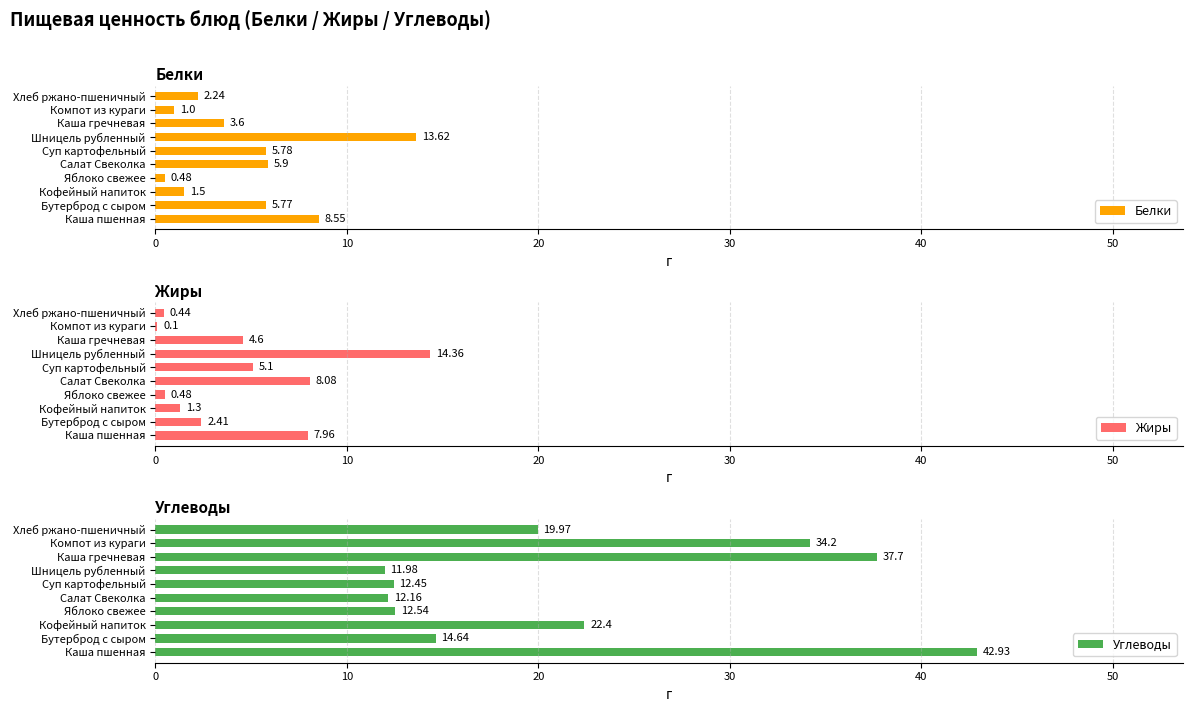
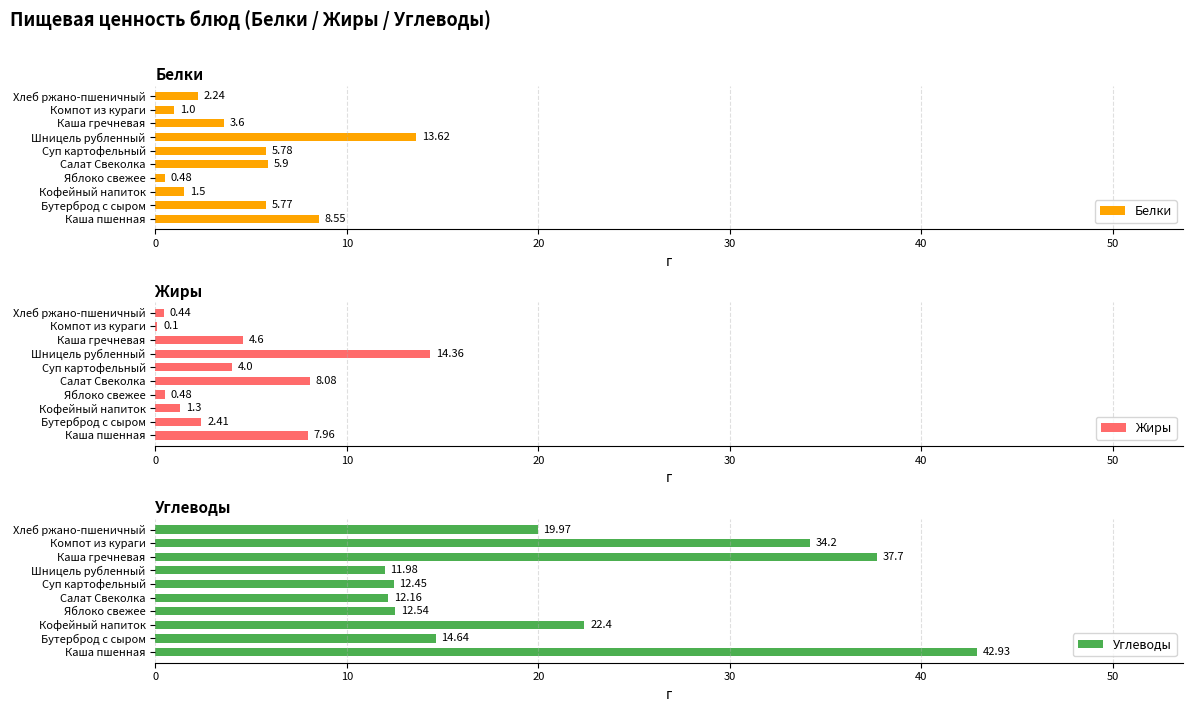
  {
    "Белки": {
      "Хлеб ржано-пшеничный": 2.24,
      "Компот из кураги": 1.0,
      "Каша гречневая": 3.6,
      "Шницель рубленный": 13.62,
      "Суп картофельный": 5.78,
      "Салат Свеколка": 5.9,
      "Яблоко свежее": 0.48,
      "Кофейный напиток": 1.5,
      "Бутерброд с сыром": 5.77,
      "Каша пшенная": 8.55
    },
    "Жиры": {
      "Хлеб ржано-пшеничный": 0.44,
      "Компот из кураги": 0.1,
      "Каша гречневая": 4.6,
      "Шницель рубленный": 14.36,
-     "Суп картофельный": 5.1,
+     "Суп картофельный": 4.0,
      "Салат Свеколка": 8.08,
      "Яблоко свежее": 0.48,
      "Кофейный напиток": 1.3,
      "Бутерброд с сыром": 2.41,
      "Каша пшенная": 7.96
    },
    "Углеводы": {
      "Хлеб ржано-пшеничный": 19.97,
      "Компот из кураги": 34.2,
      "Каша гречневая": 37.7,
      "Шницель рубленный": 11.98,
      "Суп картофельный": 12.45,
      "Салат Свеколка": 12.16,
      "Яблоко свежее": 12.54,
      "Кофейный напиток": 22.4,
      "Бутерброд с сыром": 14.64,
      "Каша пшенная": 42.93
    }
  }
